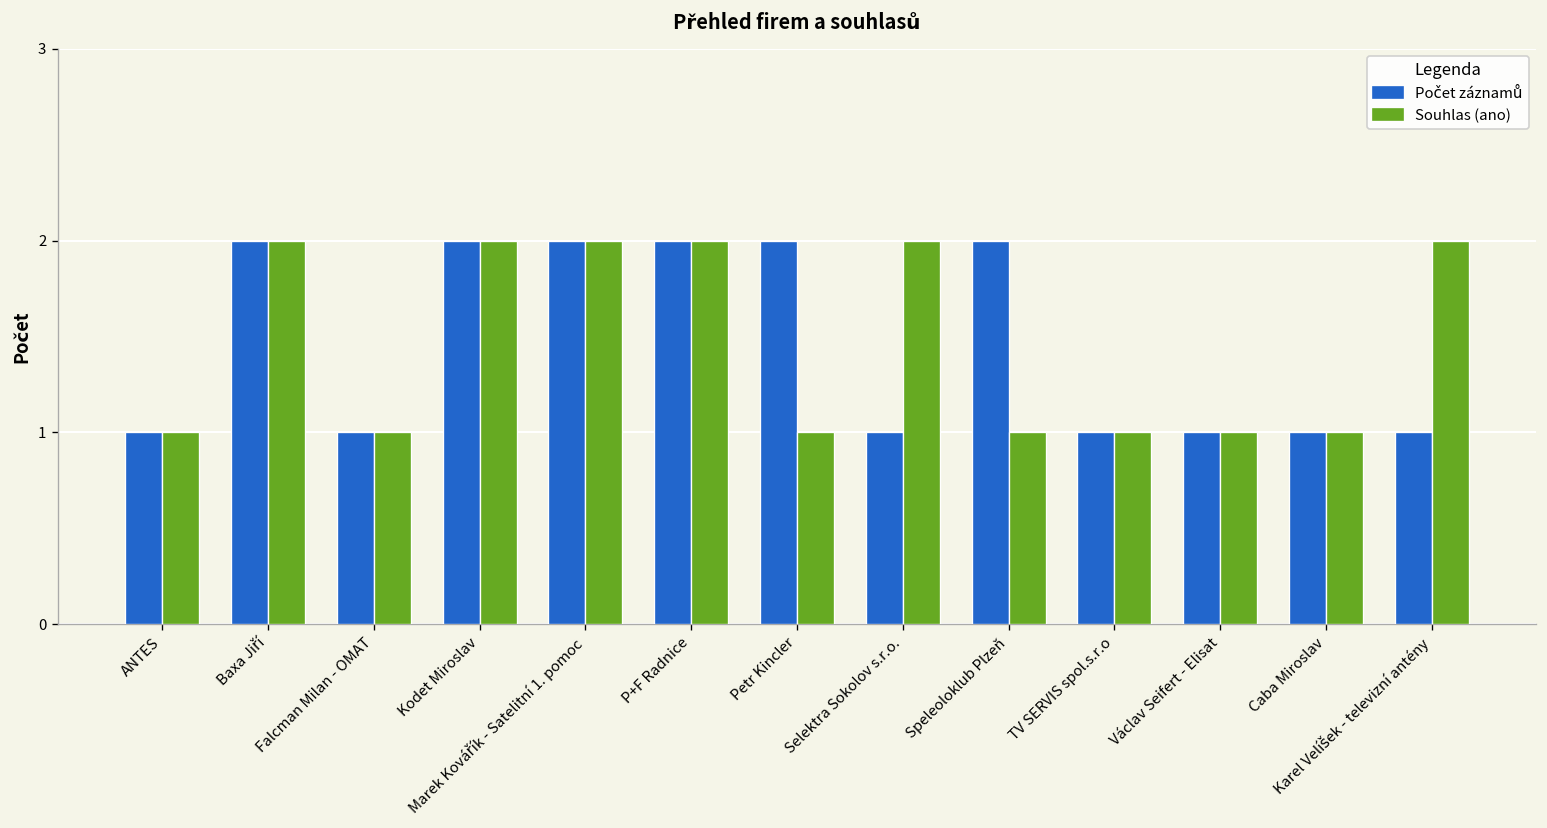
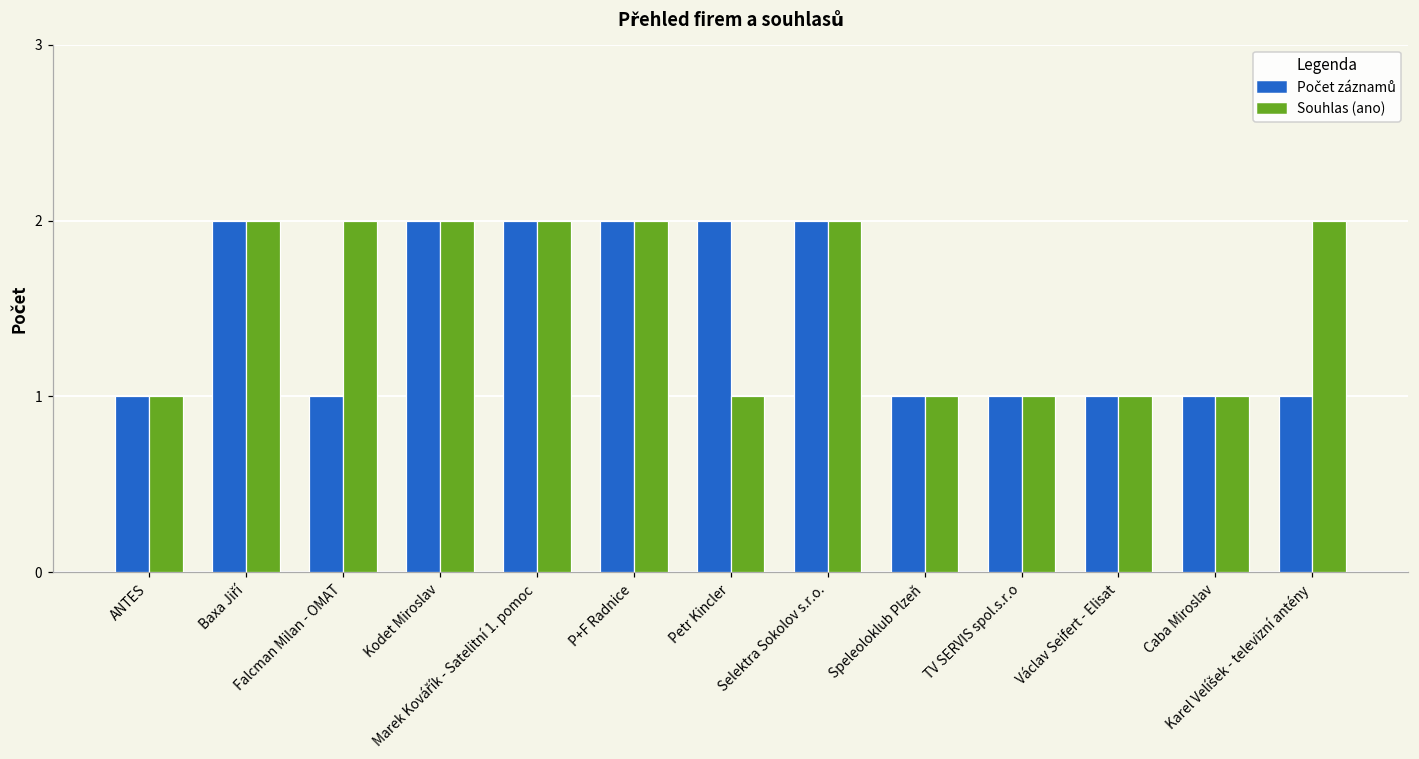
  {
    "Počet záznamů": {
      "ANTES": 1,
      "Baxa Jiří": 2,
      "Falcman Milan - OMAT": 1,
      "Kodet Miroslav": 2,
      "Marek Kovářík - Satelitní 1. pomoc": 2,
      "P+F Radnice": 2,
      "Petr Kincler": 2,
-     "Selektra Sokolov s.r.o.": 1,
-     "Speleoloklub Plzeň": 2,
+     "Selektra Sokolov s.r.o.": 2,
+     "Speleoloklub Plzeň": 1,
      "TV SERVIS spol.s.r.o": 1,
      "Václav Seifert - Elisat": 1,
      "Caba Miroslav": 1,
      "Karel Velíšek - televizní antény": 1
    },
    "Souhlas (ano)": {
      "ANTES": 1,
      "Baxa Jiří": 2,
-     "Falcman Milan - OMAT": 1,
+     "Falcman Milan - OMAT": 2,
      "Kodet Miroslav": 2,
      "Marek Kovářík - Satelitní 1. pomoc": 2,
      "P+F Radnice": 2,
      "Petr Kincler": 1,
      "Selektra Sokolov s.r.o.": 2,
      "Speleoloklub Plzeň": 1,
      "TV SERVIS spol.s.r.o": 1,
      "Václav Seifert - Elisat": 1,
      "Caba Miroslav": 1,
      "Karel Velíšek - televizní antény": 2
    }
  }
